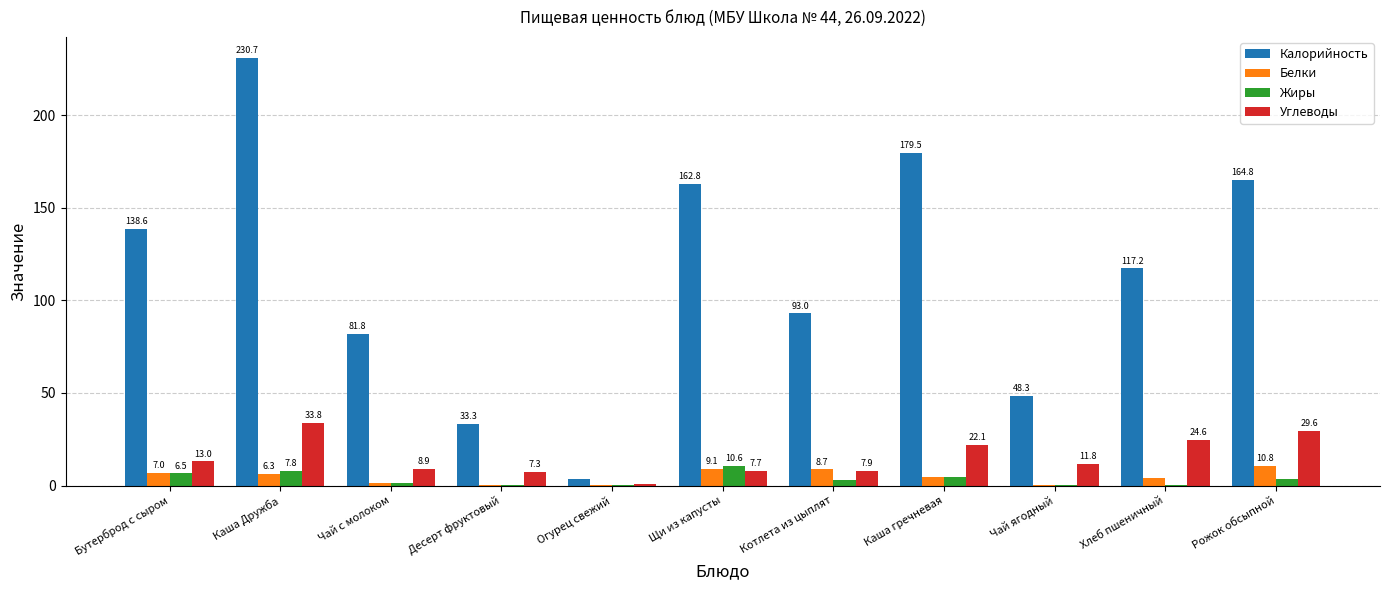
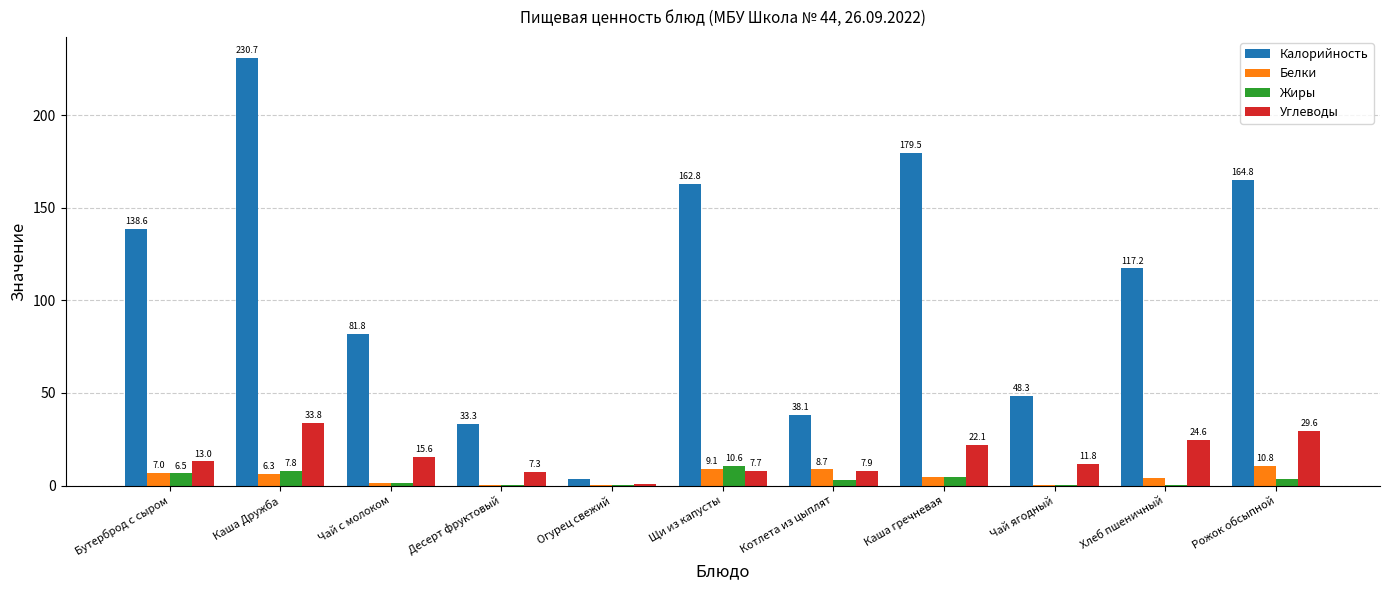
  {
    "Калорийность": {
      "Бутерброд с сыром": 138.6,
      "Каша Дружба": 230.7,
      "Чай с молоком": 81.8,
      "Десерт фруктовый": 33.3,
      "Щи из капусты": 162.8,
-     "Котлета из цыплят": 93.0,
+     "Котлета из цыплят": 38.1,
      "Каша гречневая": 179.5,
      "Чай ягодный": 48.3,
      "Хлеб пшеничный": 117.2,
      "Рожок обсыпной": 164.8
    },
    "Белки": {
      "Бутерброд с сыром": 7.0,
      "Каша Дружба": 6.3,
      "Щи из капусты": 9.1,
      "Котлета из цыплят": 8.7,
      "Рожок обсыпной": 10.8
    },
    "Жиры": {
      "Бутерброд с сыром": 6.5,
      "Каша Дружба": 7.8,
      "Щи из капусты": 10.6
    },
    "Углеводы": {
      "Бутерброд с сыром": 13.0,
      "Каша Дружба": 33.8,
-     "Чай с молоком": 8.9,
+     "Чай с молоком": 15.6,
      "Десерт фруктовый": 7.3,
      "Щи из капусты": 7.7,
      "Котлета из цыплят": 7.9,
      "Каша гречневая": 22.1,
      "Чай ягодный": 11.8,
      "Хлеб пшеничный": 24.6,
      "Рожок обсыпной": 29.6
    }
  }
